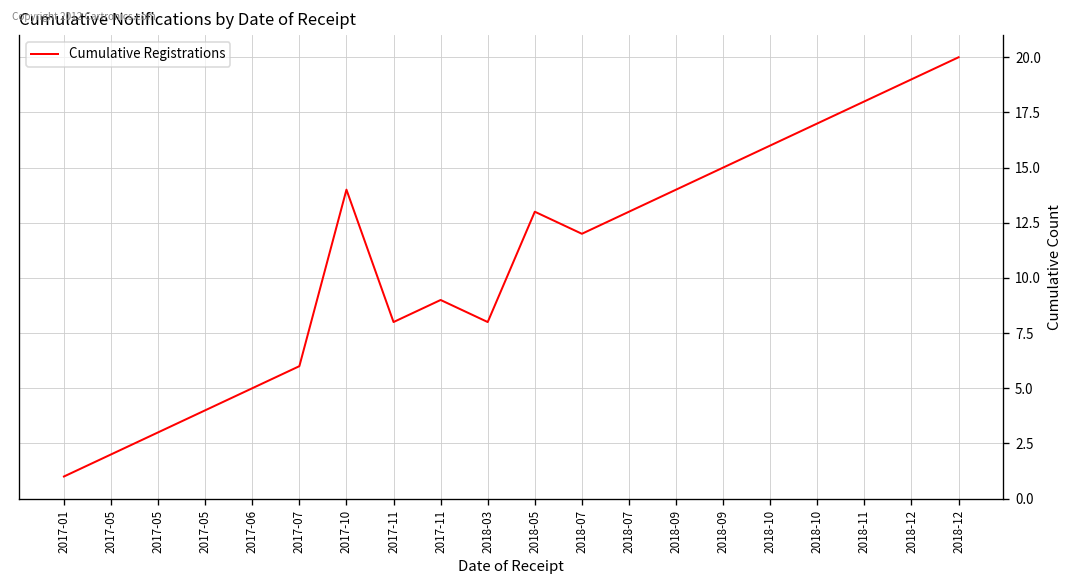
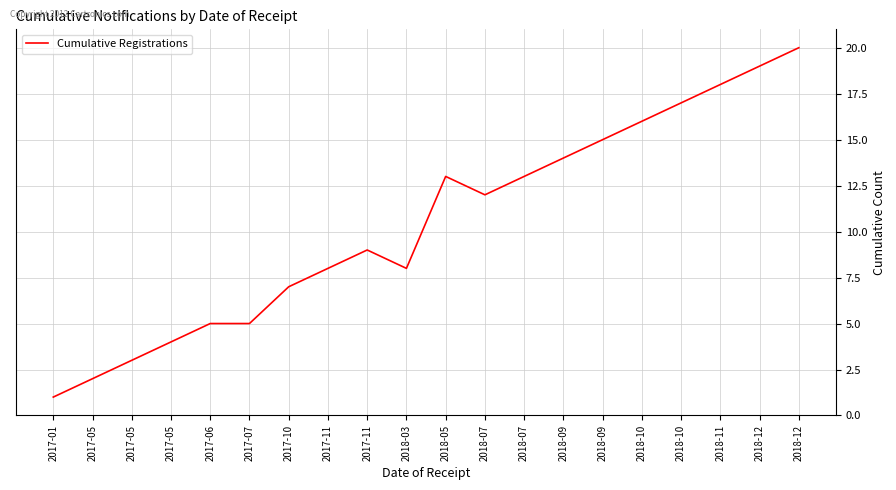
  {
    "2017-01": 1,
    "2017-06": 5,
-   "2017-07": 6,
-   "2017-10": 14,
+   "2017-07": 5,
+   "2017-10": 7,
    "2018-03": 8,
    "2018-05": 13,
    "2018-11": 18
  }
